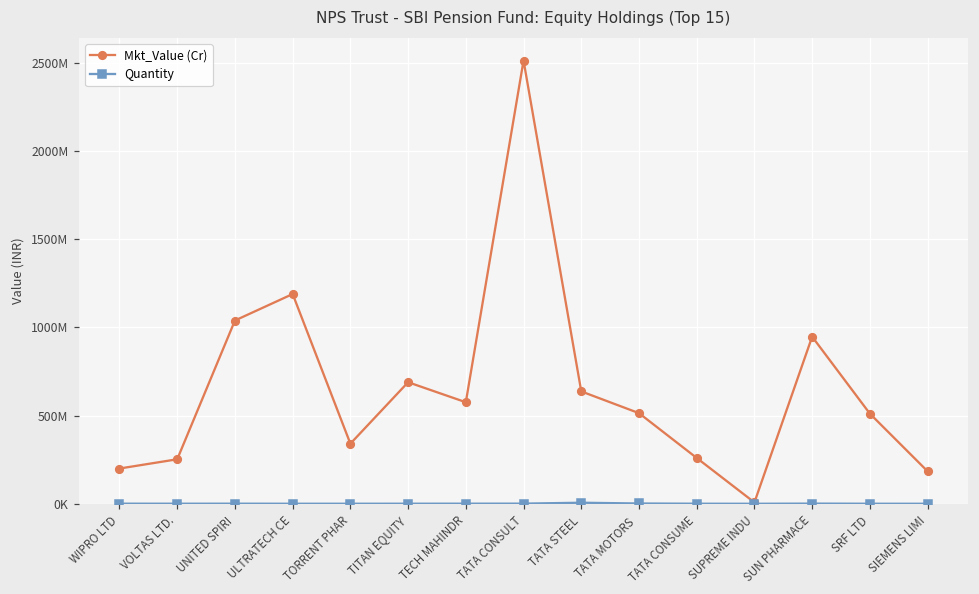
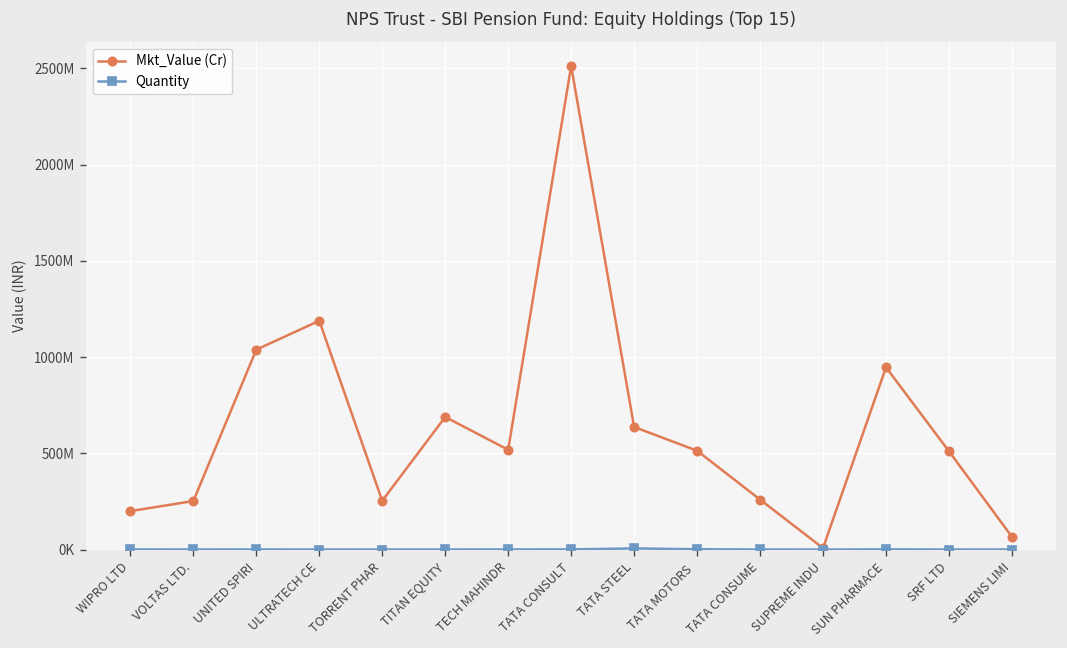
  {
    "Mkt_Value (Cr)": {
      "WIPRO LTD": 200000000,
      "VOLTAS LTD.": 250000000,
      "UNITED SPIRI": 1040000000,
      "ULTRATECH CE": 1190000000,
-     "TORRENT PHAR": 340000000,
+     "TORRENT PHAR": 250000000,
      "TITAN EQUITY": 690000000,
-     "TECH MAHINDR": 580000000,
+     "TECH MAHINDR": 520000000,
      "TATA CONSULT": 2510000000,
      "TATA STEEL": 640000000,
      "TATA MOTORS": 510000000,
      "TATA CONSUME": 260000000,
      "SUN PHARMACE": 950000000,
      "SRF LTD": 510000000,
-     "SIEMENS LIMI": 180000000
+     "SIEMENS LIMI": 70000000
    },
    "Quantity": {
      "WIPRO LTD": 0,
      "VOLTAS LTD.": 0,
      "UNITED SPIRI": 0,
      "ULTRATECH CE": 0,
      "TORRENT PHAR": 0,
      "TITAN EQUITY": 0,
      "TECH MAHINDR": 0,
      "TATA CONSULT": 0,
      "TATA STEEL": 10000000,
      "TATA MOTORS": 0,
      "TATA CONSUME": 0,
      "SUN PHARMACE": 0,
      "SRF LTD": 0,
      "SIEMENS LIMI": 0
    }
  }
